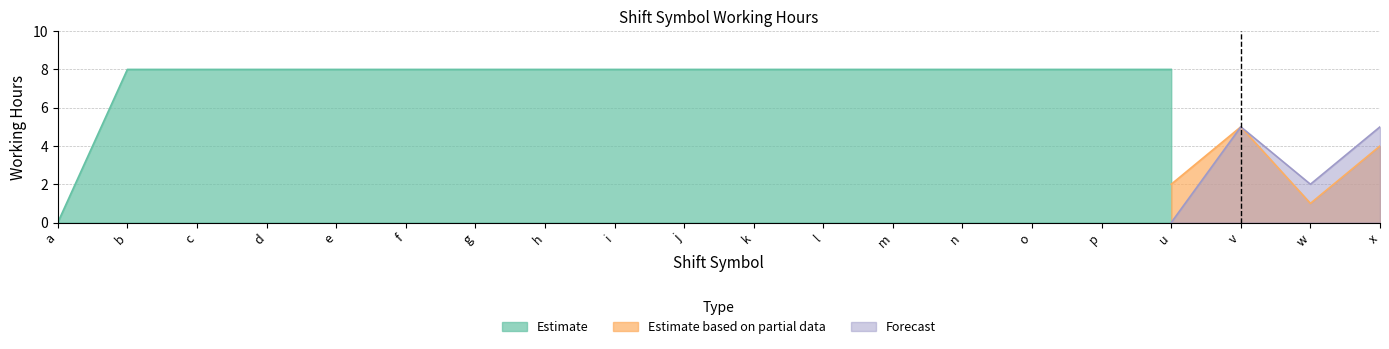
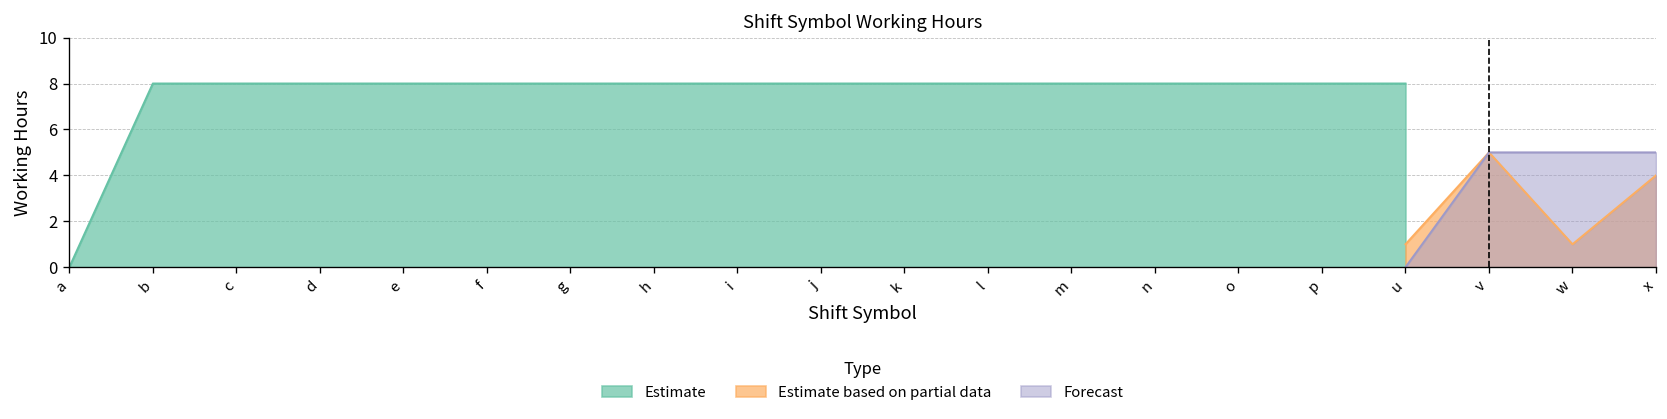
  {
    "Estimate": {
      "a": 0,
      "b": 8,
      "c": 8,
      "d": 8,
      "e": 8,
      "f": 8,
      "g": 8,
      "h": 8,
      "i": 8,
      "j": 8,
      "k": 8,
      "l": 8,
      "m": 8,
      "n": 8,
      "o": 8,
      "p": 8,
      "u": 8
    },
    "Estimate based on partial data": {
-     "u": 2,
+     "u": 1,
      "w": 1,
      "x": 4
    },
    "Forecast": {
      "u": 0,
-     "w": 2,
+     "w": 5,
      "x": 5
    }
  }
